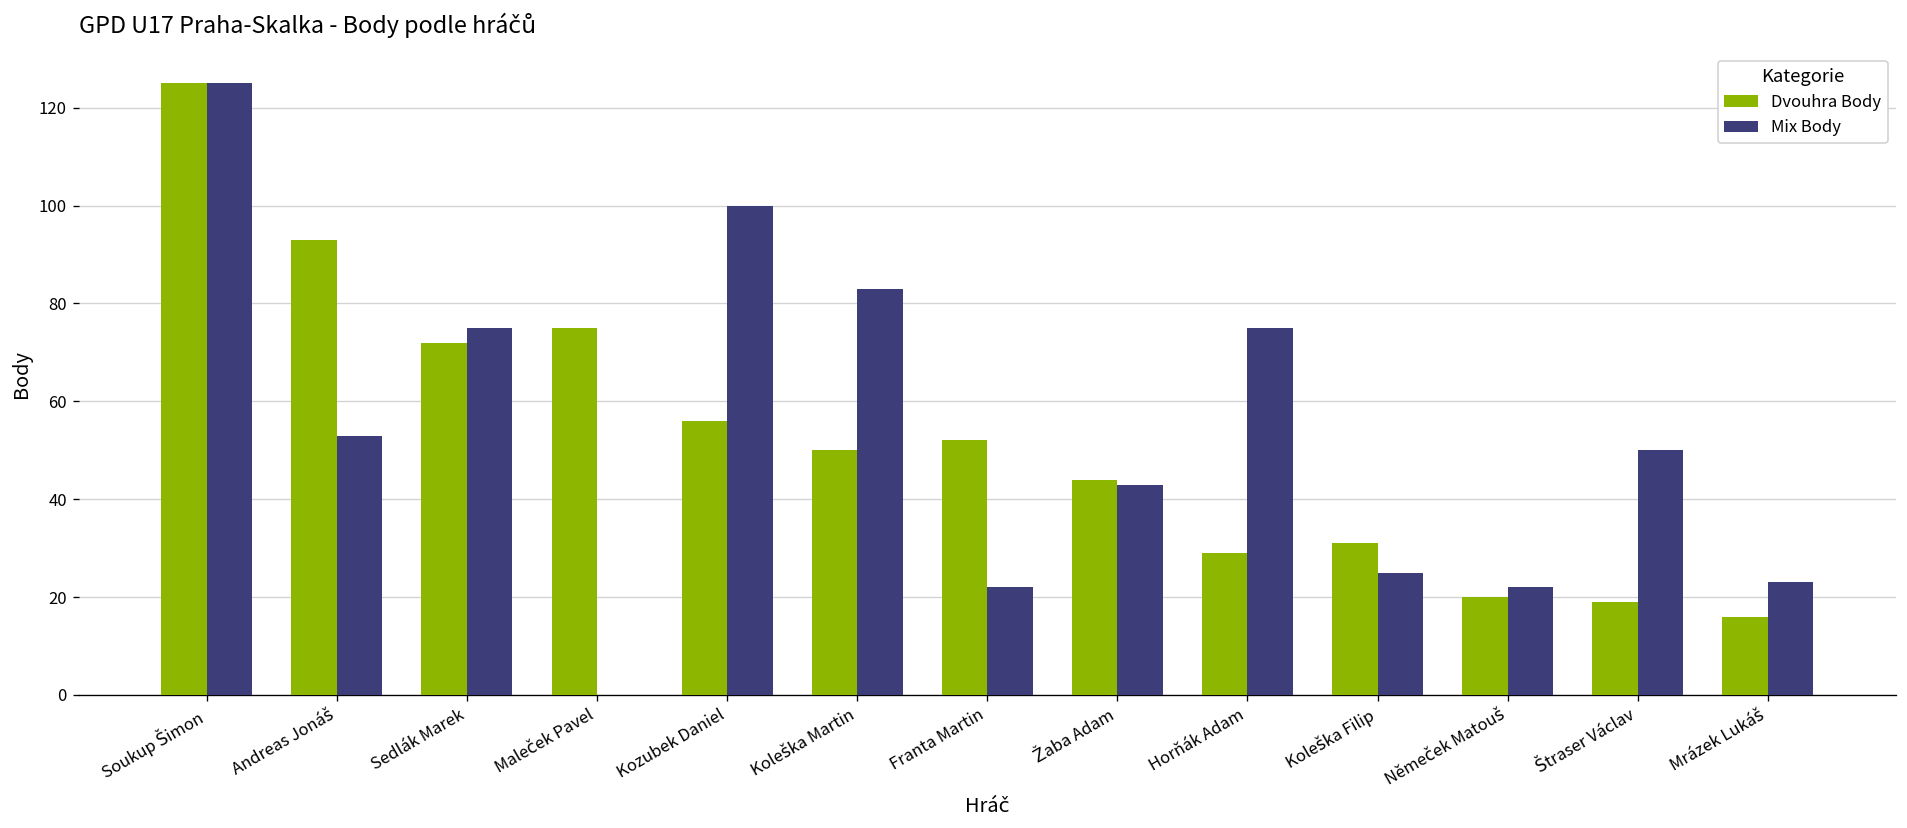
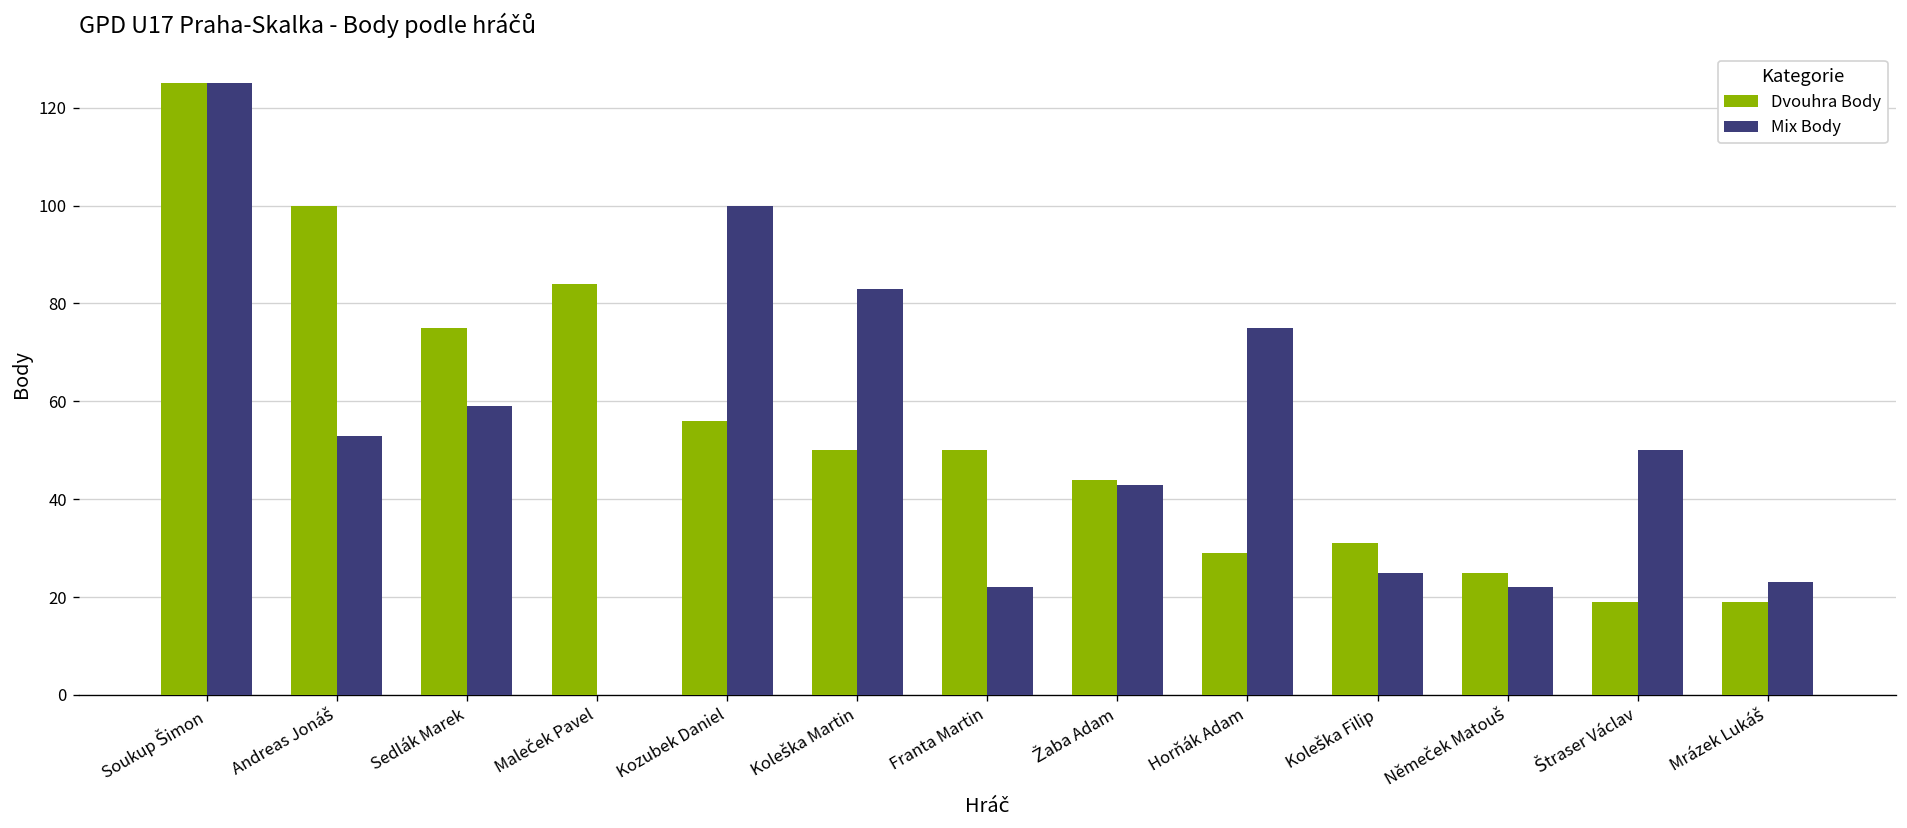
  {
    "Dvouhra Body": {
      "Soukup Šimon": 125,
-     "Andreas Jonáš": 93,
-     "Sedlák Marek": 72,
-     "Maleček Pavel": 75,
+     "Andreas Jonáš": 100,
+     "Sedlák Marek": 75,
+     "Maleček Pavel": 84,
      "Kozubek Daniel": 56,
      "Koleška Martin": 50,
-     "Franta Martin": 52,
+     "Franta Martin": 50,
      "Žaba Adam": 44,
      "Horňák Adam": 29,
      "Koleška Filip": 31,
-     "Němeček Matouš": 20,
+     "Němeček Matouš": 25,
      "Štraser Václav": 19,
-     "Mrázek Lukáš": 16
+     "Mrázek Lukáš": 19
    },
    "Mix Body": {
      "Soukup Šimon": 125,
      "Andreas Jonáš": 53,
-     "Sedlák Marek": 75,
+     "Sedlák Marek": 59,
      "Maleček Pavel": 0,
      "Kozubek Daniel": 100,
      "Koleška Martin": 83,
      "Franta Martin": 22,
      "Žaba Adam": 43,
      "Horňák Adam": 75,
      "Koleška Filip": 25,
      "Němeček Matouš": 22,
      "Štraser Václav": 50,
      "Mrázek Lukáš": 23
    }
  }
